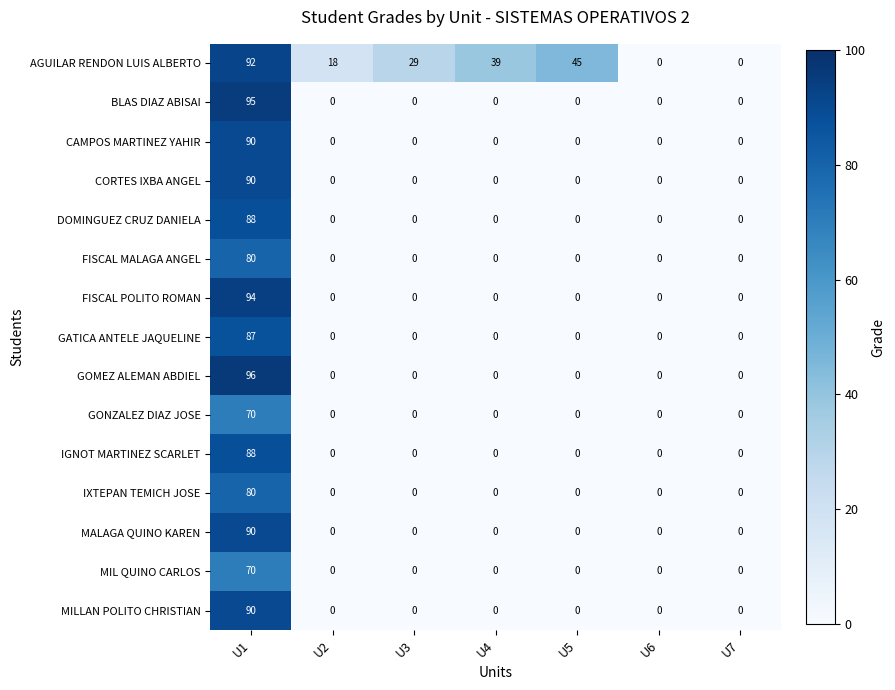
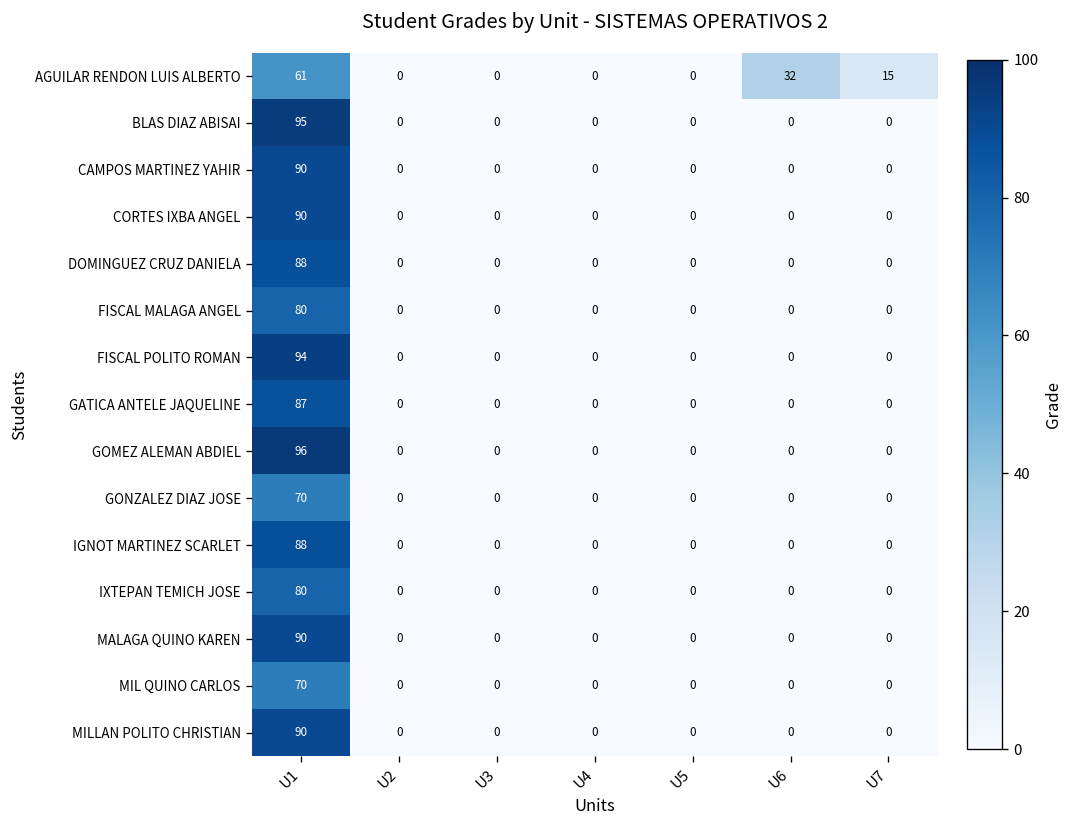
  {
    "AGUILAR RENDON LUIS ALBERTO": {
-     "U1": 92,
-     "U2": 18,
-     "U3": 29,
-     "U4": 39,
-     "U5": 45,
-     "U6": 0,
-     "U7": 0
+     "U1": 61,
+     "U2": 0,
+     "U3": 0,
+     "U4": 0,
+     "U5": 0,
+     "U6": 32,
+     "U7": 15
    },
    "BLAS DIAZ ABISAI": {
      "U1": 95,
      "U2": 0,
      "U3": 0,
      "U4": 0,
      "U5": 0,
      "U6": 0,
      "U7": 0
    },
    "CAMPOS MARTINEZ YAHIR": {
      "U1": 90,
      "U2": 0,
      "U3": 0,
      "U4": 0,
      "U5": 0,
      "U6": 0,
      "U7": 0
    },
    "CORTES IXBA ANGEL": {
      "U1": 90,
      "U2": 0,
      "U3": 0,
      "U4": 0,
      "U5": 0,
      "U6": 0,
      "U7": 0
    },
    "DOMINGUEZ CRUZ DANIELA": {
      "U1": 88,
      "U2": 0,
      "U3": 0,
      "U4": 0,
      "U5": 0,
      "U6": 0,
      "U7": 0
    },
    "FISCAL MALAGA ANGEL": {
      "U1": 80,
      "U2": 0,
      "U3": 0,
      "U4": 0,
      "U5": 0,
      "U6": 0,
      "U7": 0
    },
    "FISCAL POLITO ROMAN": {
      "U1": 94,
      "U2": 0,
      "U3": 0,
      "U4": 0,
      "U5": 0,
      "U6": 0,
      "U7": 0
    },
    "GATICA ANTELE JAQUELINE": {
      "U1": 87,
      "U2": 0,
      "U3": 0,
      "U4": 0,
      "U5": 0,
      "U6": 0,
      "U7": 0
    },
    "GOMEZ ALEMAN ABDIEL": {
      "U1": 96,
      "U2": 0,
      "U3": 0,
      "U4": 0,
      "U5": 0,
      "U6": 0,
      "U7": 0
    },
    "GONZALEZ DIAZ JOSE": {
      "U1": 70,
      "U2": 0,
      "U3": 0,
      "U4": 0,
      "U5": 0,
      "U6": 0,
      "U7": 0
    },
    "IGNOT MARTINEZ SCARLET": {
      "U1": 88,
      "U2": 0,
      "U3": 0,
      "U4": 0,
      "U5": 0,
      "U6": 0,
      "U7": 0
    },
    "IXTEPAN TEMICH JOSE": {
      "U1": 80,
      "U2": 0,
      "U3": 0,
      "U4": 0,
      "U5": 0,
      "U6": 0,
      "U7": 0
    },
    "MALAGA QUINO KAREN": {
      "U1": 90,
      "U2": 0,
      "U3": 0,
      "U4": 0,
      "U5": 0,
      "U6": 0,
      "U7": 0
    },
    "MIL QUINO CARLOS": {
      "U1": 70,
      "U2": 0,
      "U3": 0,
      "U4": 0,
      "U5": 0,
      "U6": 0,
      "U7": 0
    },
    "MILLAN POLITO CHRISTIAN": {
      "U1": 90,
      "U2": 0,
      "U3": 0,
      "U4": 0,
      "U5": 0,
      "U6": 0,
      "U7": 0
    }
  }
